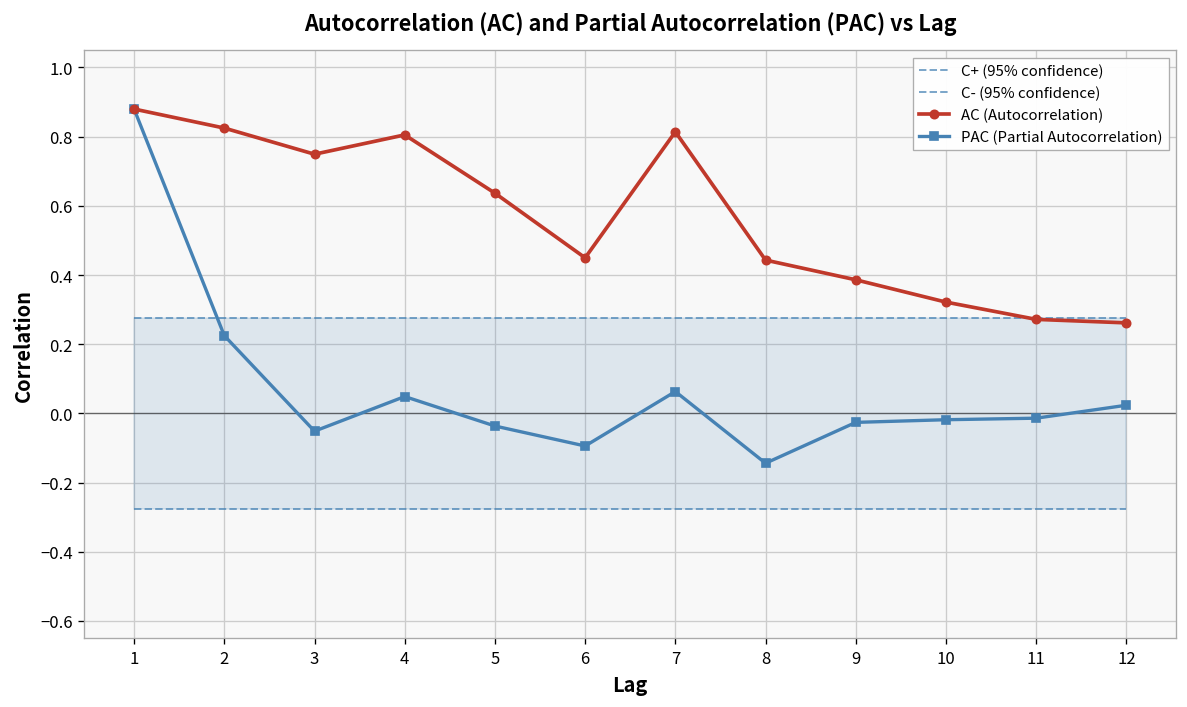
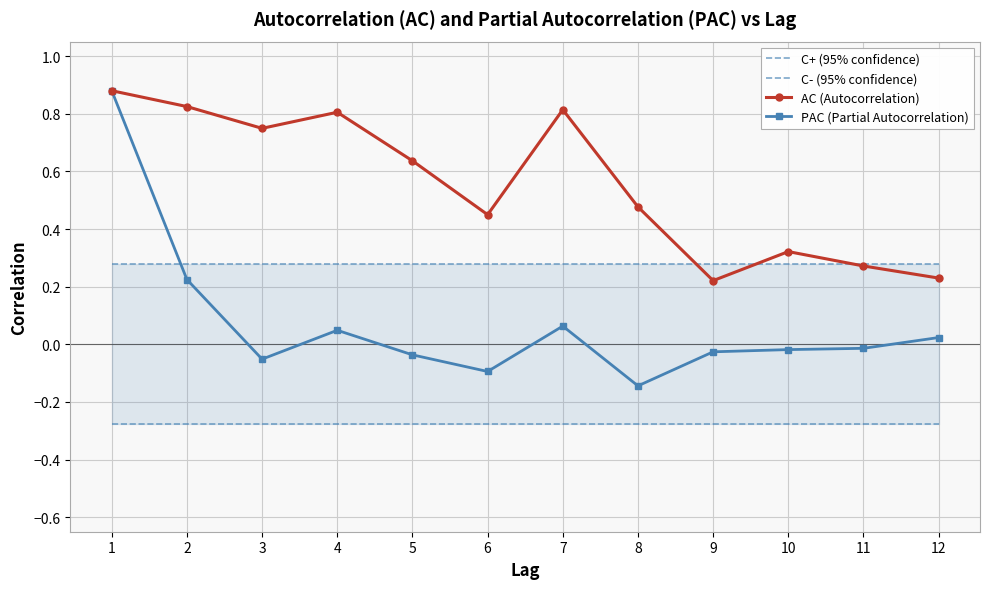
  {
    "AC (Autocorrelation)": {
      "2": 0.82,
      "3": 0.75,
      "4": 0.81,
      "5": 0.64,
      "6": 0.45,
      "7": 0.81,
-     "8": 0.44,
-     "9": 0.39,
+     "8": 0.48,
+     "9": 0.22,
      "10": 0.32,
-     "12": 0.26
+     "12": 0.23
    }
  }
